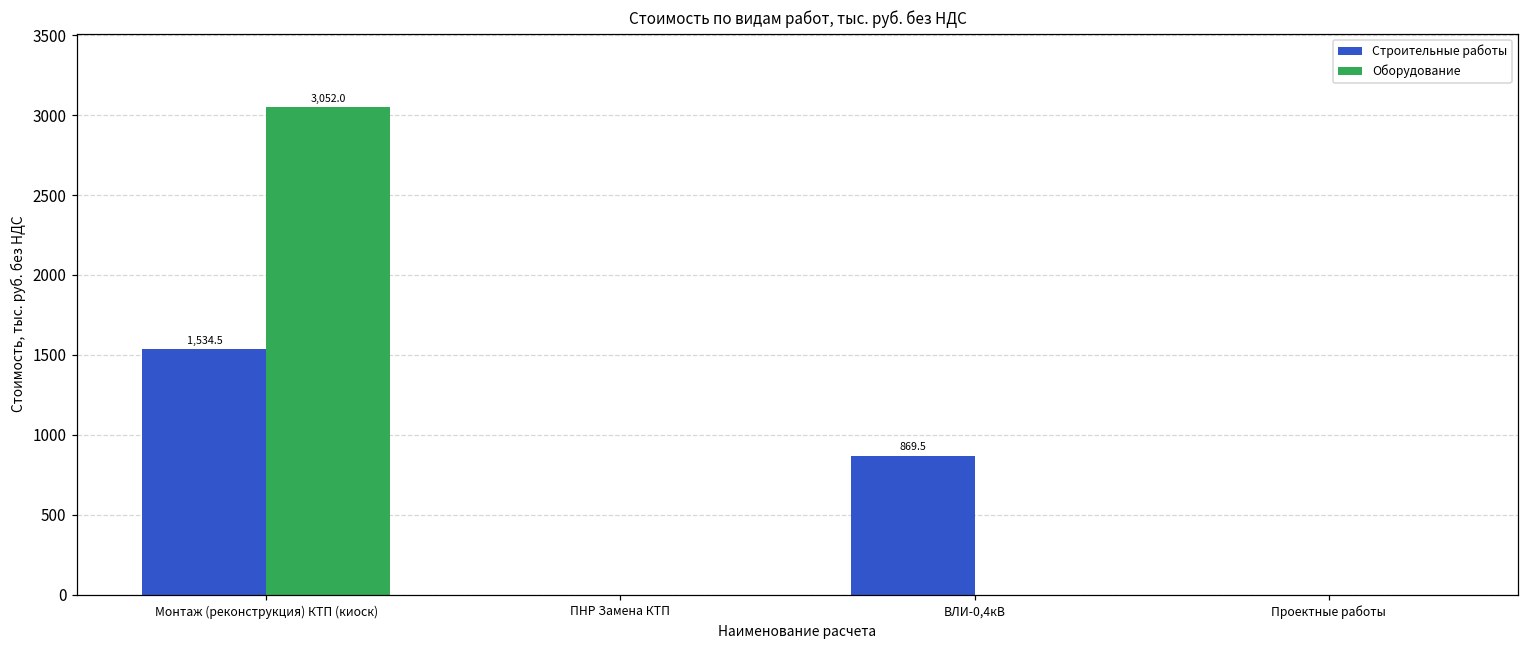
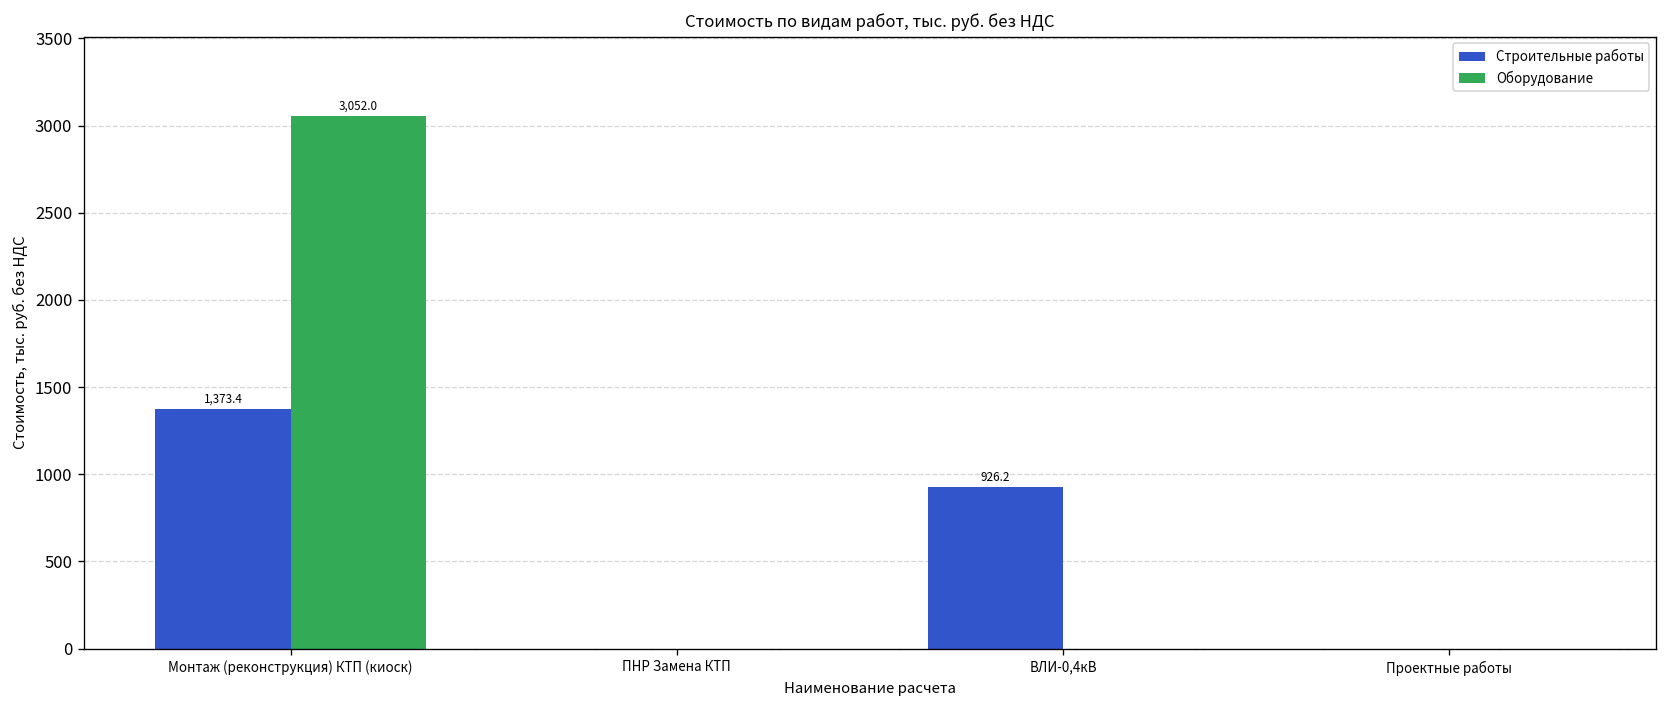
  {
    "Строительные работы": {
-     "Монтаж (реконструкция) КТП (киоск)": "1,534.5",
-     "ВЛИ-0,4кВ": "869.5"
+     "Монтаж (реконструкция) КТП (киоск)": "1,373.4",
+     "ВЛИ-0,4кВ": "926.2"
    },
    "Оборудование": {
      "Монтаж (реконструкция) КТП (киоск)": "3,052.0"
    }
  }
